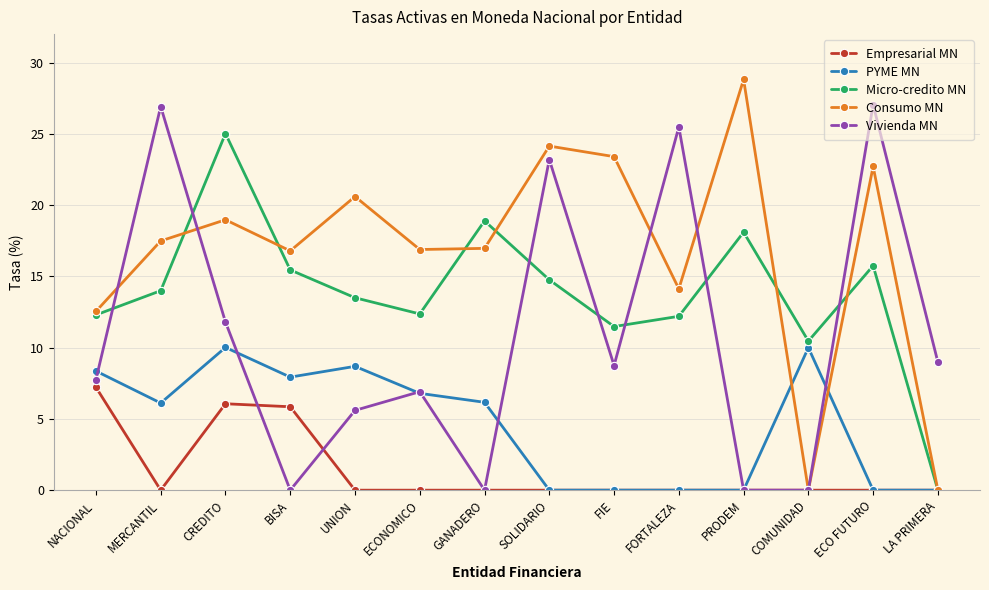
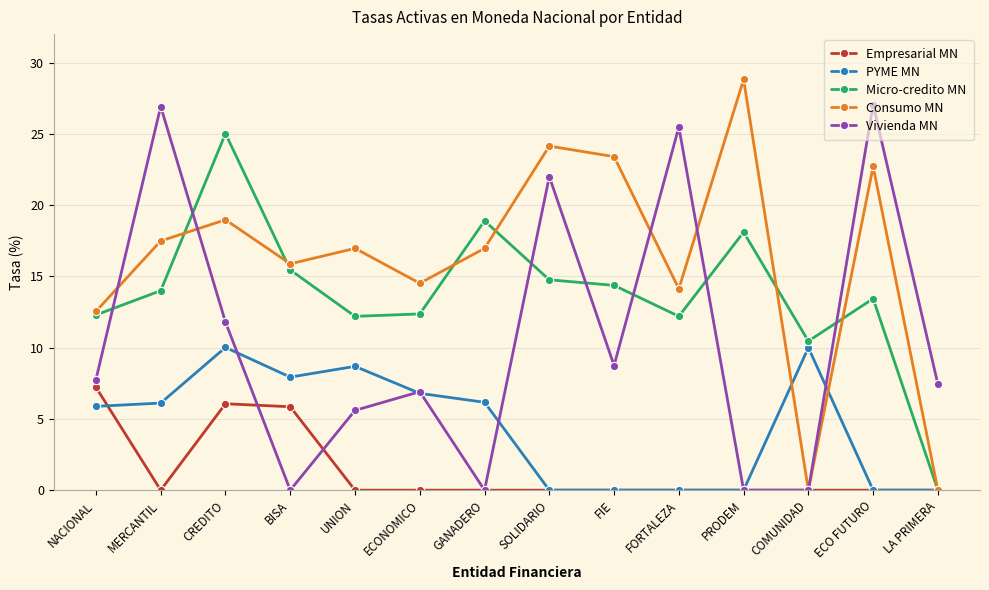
  {
    "Empresarial MN": {
      "NACIONAL": 7.2,
      "MERCANTIL": 0.0,
      "CREDITO": 6.1,
      "BISA": 5.9,
      "UNION": 0.0,
      "ECONOMICO": 0.0
    },
    "PYME MN": {
-     "NACIONAL": 8.4,
+     "NACIONAL": 5.9,
      "MERCANTIL": 6.1,
      "CREDITO": 10.0,
      "BISA": 7.9,
      "UNION": 8.7,
      "GANADERO": 6.2,
      "COMUNIDAD": 10.0
    },
    "Micro-credito MN": {
      "NACIONAL": 12.3,
      "MERCANTIL": 14.0,
      "CREDITO": 25.0,
      "BISA": 15.5,
-     "UNION": 13.5,
+     "UNION": 12.2,
      "ECONOMICO": 12.4,
      "GANADERO": 18.9,
      "SOLIDARIO": 14.8,
-     "FIE": 11.5,
+     "FIE": 14.4,
      "FORTALEZA": 12.2,
      "PRODEM": 18.1,
      "COMUNIDAD": 10.5,
-     "ECO FUTURO": 15.7
+     "ECO FUTURO": 13.4
    },
    "Consumo MN": {
      "NACIONAL": 12.5,
      "MERCANTIL": 17.5,
      "CREDITO": 19.0,
-     "BISA": 16.8,
-     "UNION": 20.6,
-     "ECONOMICO": 16.9,
+     "BISA": 15.9,
+     "UNION": 17.0,
+     "ECONOMICO": 14.5,
      "GANADERO": 17.0,
      "SOLIDARIO": 24.1,
      "FIE": 23.4,
      "FORTALEZA": 14.1,
      "PRODEM": 28.8,
      "ECO FUTURO": 22.7
    },
    "Vivienda MN": {
      "NACIONAL": 7.8,
      "MERCANTIL": 26.9,
      "CREDITO": 11.8,
      "BISA": 0.0,
      "UNION": 5.6,
-     "SOLIDARIO": 23.2,
+     "SOLIDARIO": 22.0,
      "FIE": 8.7,
      "FORTALEZA": 25.5,
-     "LA PRIMERA": 9.0
+     "LA PRIMERA": 7.4
    }
  }
